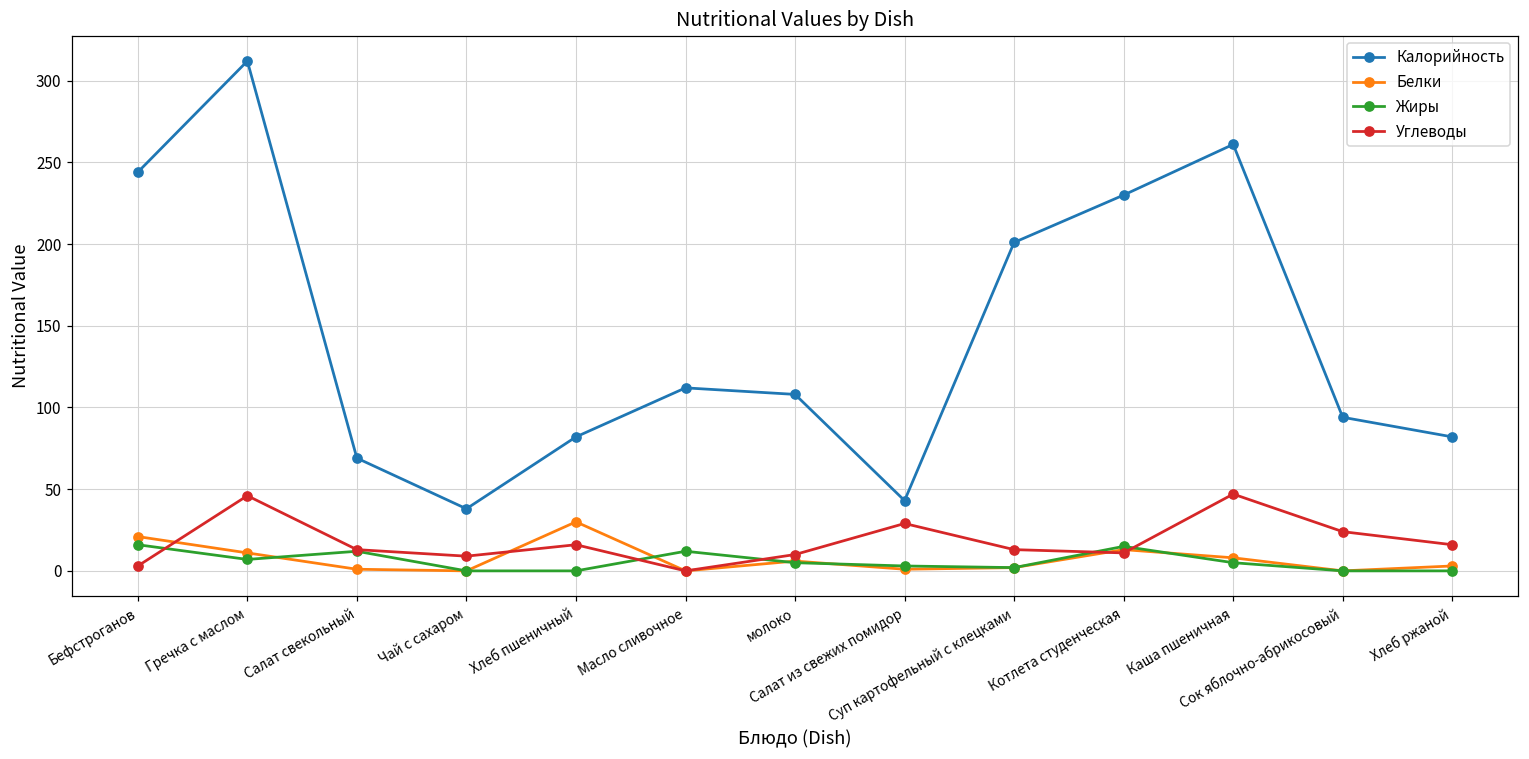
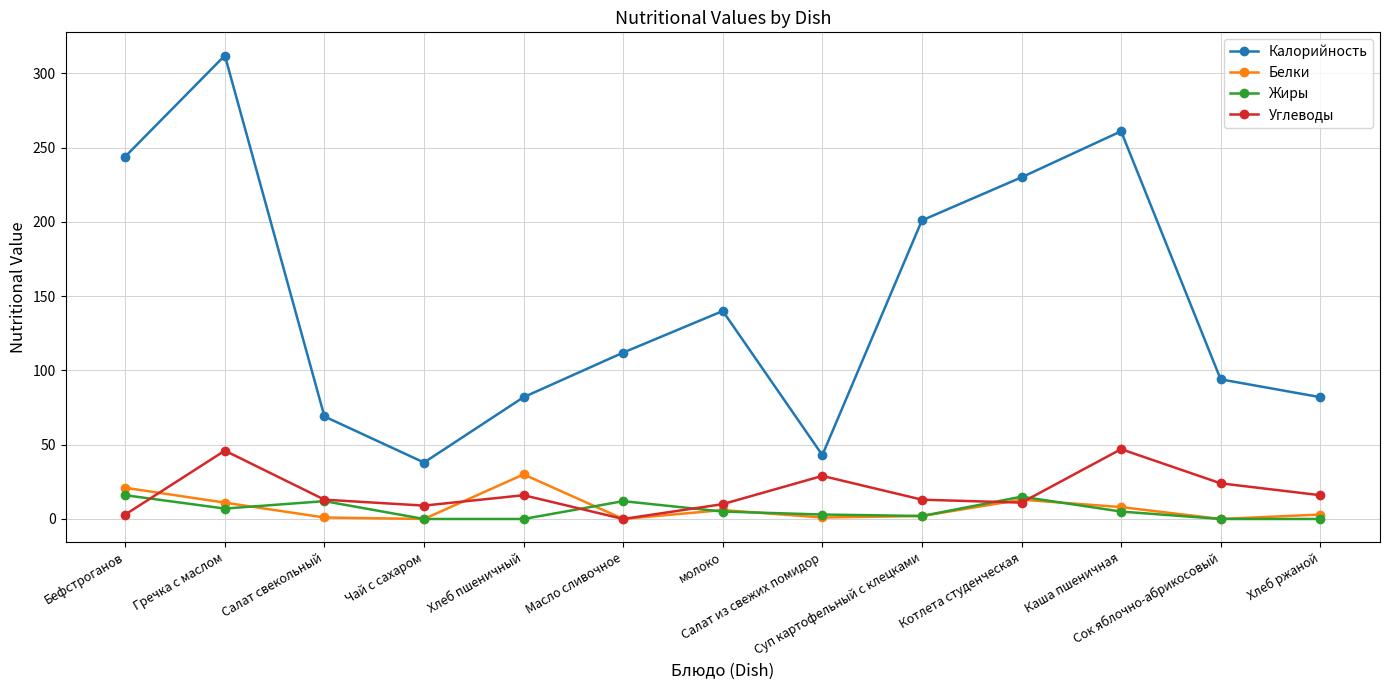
  {
    "Калорийность": {
      "Бефстроганов": 244,
      "Гречка с маслом": 312,
      "Салат свекольный": 69,
      "Чай с сахаром": 38,
      "Хлеб пшеничный": 82,
      "Масло сливочное": 112,
-     "молоко": 108,
+     "молоко": 140,
      "Салат из свежих помидор": 43,
      "Суп картофельный с клецками": 201,
      "Котлета студенческая": 230,
      "Каша пшеничная": 261,
      "Сок яблочно-абрикосовый": 94,
      "Хлеб ржаной": 82
    },
    "Белки": {
      "Бефстроганов": 21,
      "Гречка с маслом": 11,
      "Салат свекольный": 1,
      "Хлеб пшеничный": 30,
      "Салат из свежих помидор": 1,
      "Котлета студенческая": 13,
      "Каша пшеничная": 8,
      "Хлеб ржаной": 3
    },
    "Жиры": {
      "Бефстроганов": 16,
      "Гречка с маслом": 7,
      "Хлеб пшеничный": 0,
      "Масло сливочное": 12,
      "Салат из свежих помидор": 3,
      "Котлета студенческая": 15,
      "Каша пшеничная": 5,
      "Хлеб ржаной": 0
    },
    "Углеводы": {
      "Бефстроганов": 3,
      "Гречка с маслом": 46,
      "Чай с сахаром": 9,
      "Хлеб пшеничный": 16,
      "молоко": 10,
      "Салат из свежих помидор": 29,
      "Суп картофельный с клецками": 13,
      "Котлета студенческая": 11,
      "Каша пшеничная": 47,
      "Сок яблочно-абрикосовый": 24,
      "Хлеб ржаной": 16
    }
  }
